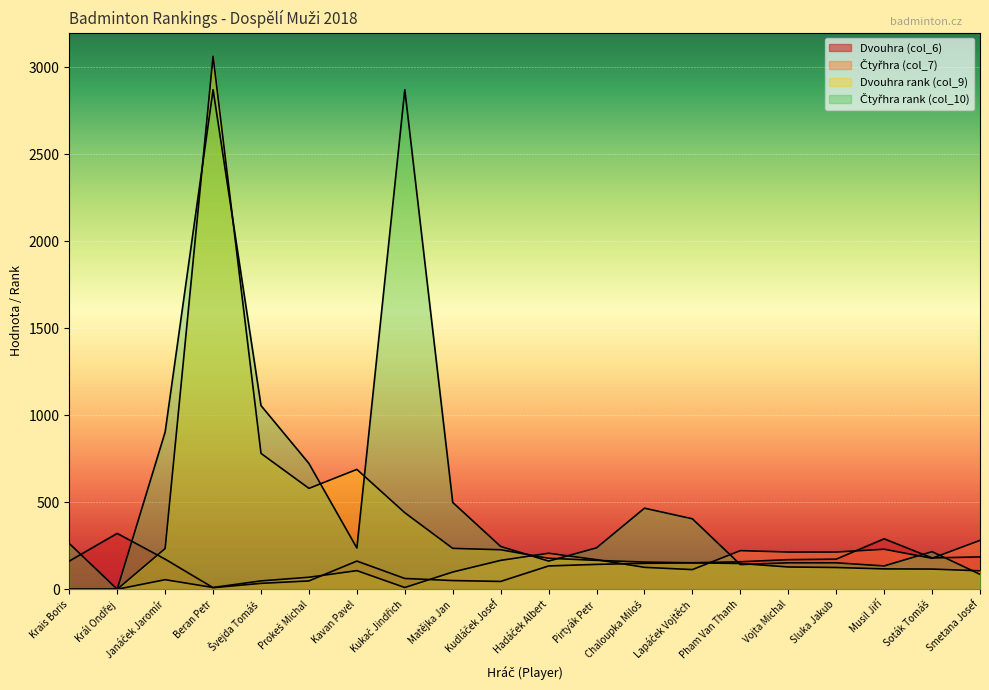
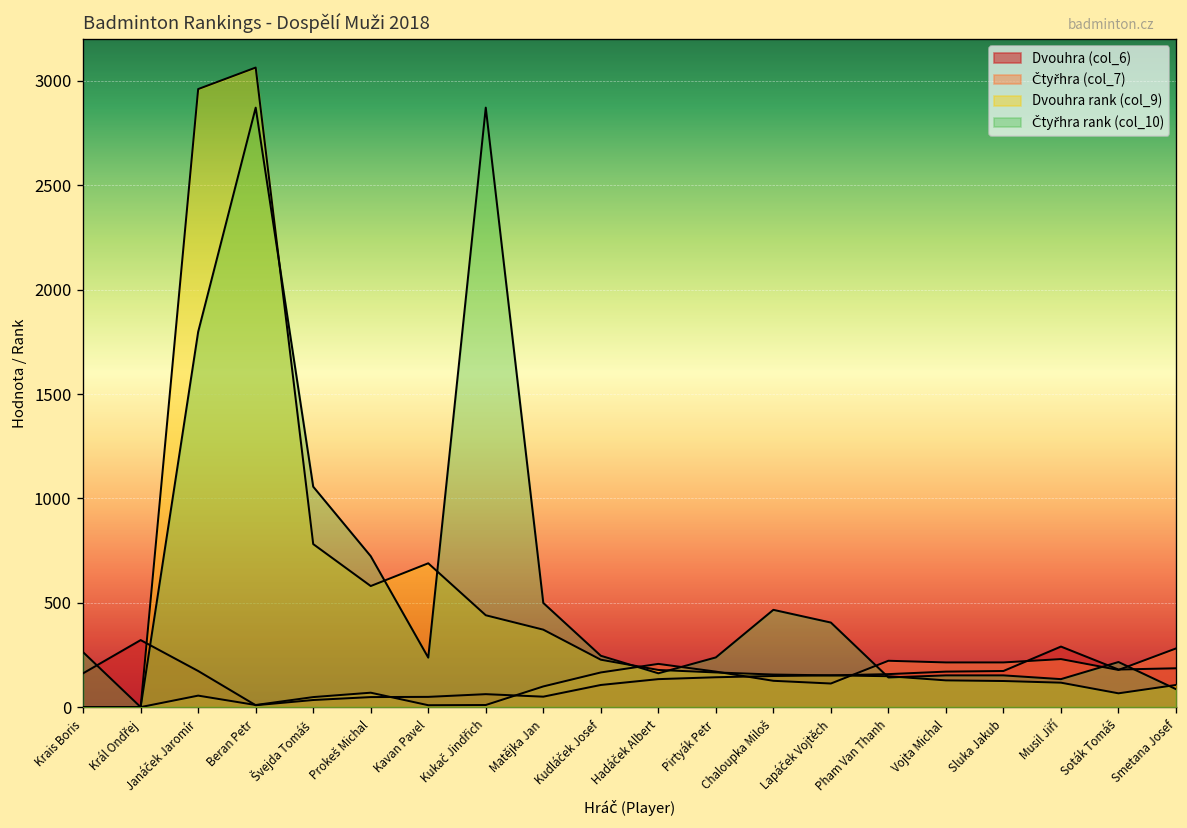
  {
    "Dvouhra (col_6)": {
      "Krais Boris": 160,
      "Král Ondřej": 320,
      "Janáček Jaromír": 170,
      "Prokeš Michal": 50,
-     "Kavan Pavel": 160,
+     "Kavan Pavel": 50,
      "Kukač Jindřich": 60,
      "Matějka Jan": 50,
-     "Kudláček Josef": 50,
+     "Kudláček Josef": 110,
      "Hadáček Albert": 130,
      "Pirtyák Petr": 140,
      "Vojta Michal": 170,
      "Sluka Jakub": 170,
      "Musil Jiří": 290,
      "Smetana Josef": 190
    },
    "Čtyřhra (col_7)": {
      "Janáček Jaromír": 60,
      "Prokeš Michal": 70,
-     "Kavan Pavel": 110,
+     "Kavan Pavel": 10,
      "Kukač Jindřich": 10,
      "Matějka Jan": 100,
      "Kudláček Josef": 170,
      "Hadáček Albert": 210,
      "Chaloupka Miloš": 130,
      "Lapáček Vojtěch": 110,
      "Pham Van Thanh": 220,
      "Vojta Michal": 210,
      "Sluka Jakub": 210,
      "Musil Jiří": 230,
      "Smetana Josef": 280
    },
    "Dvouhra rank (col_9)": {
-     "Janáček Jaromír": 230,
+     "Janáček Jaromír": 2960,
      "Beran Petr": 3060,
      "Švejda Tomáš": 780,
      "Prokeš Michal": 580,
      "Kavan Pavel": 690,
      "Kukač Jindřich": 440,
-     "Matějka Jan": 240,
+     "Matějka Jan": 370,
      "Kudláček Josef": 230,
      "Hadáček Albert": 180,
      "Vojta Michal": 130,
      "Sluka Jakub": 130,
      "Musil Jiří": 120,
-     "Soták Tomáš": 120,
+     "Soták Tomáš": 70,
      "Smetana Josef": 110
    },
    "Čtyřhra rank (col_10)": {
      "Krais Boris": 260,
-     "Janáček Jaromír": 900,
+     "Janáček Jaromír": 1800,
      "Beran Petr": 2870,
      "Švejda Tomáš": 1060,
      "Prokeš Michal": 720,
      "Kavan Pavel": 240,
      "Kukač Jindřich": 2870,
      "Matějka Jan": 500,
      "Kudláček Josef": 250,
      "Hadáček Albert": 160,
      "Pirtyák Petr": 240,
      "Chaloupka Miloš": 470,
      "Lapáček Vojtěch": 410,
      "Vojta Michal": 150,
      "Sluka Jakub": 150,
      "Musil Jiří": 130,
      "Soták Tomáš": 220,
      "Smetana Josef": 90
    }
  }
